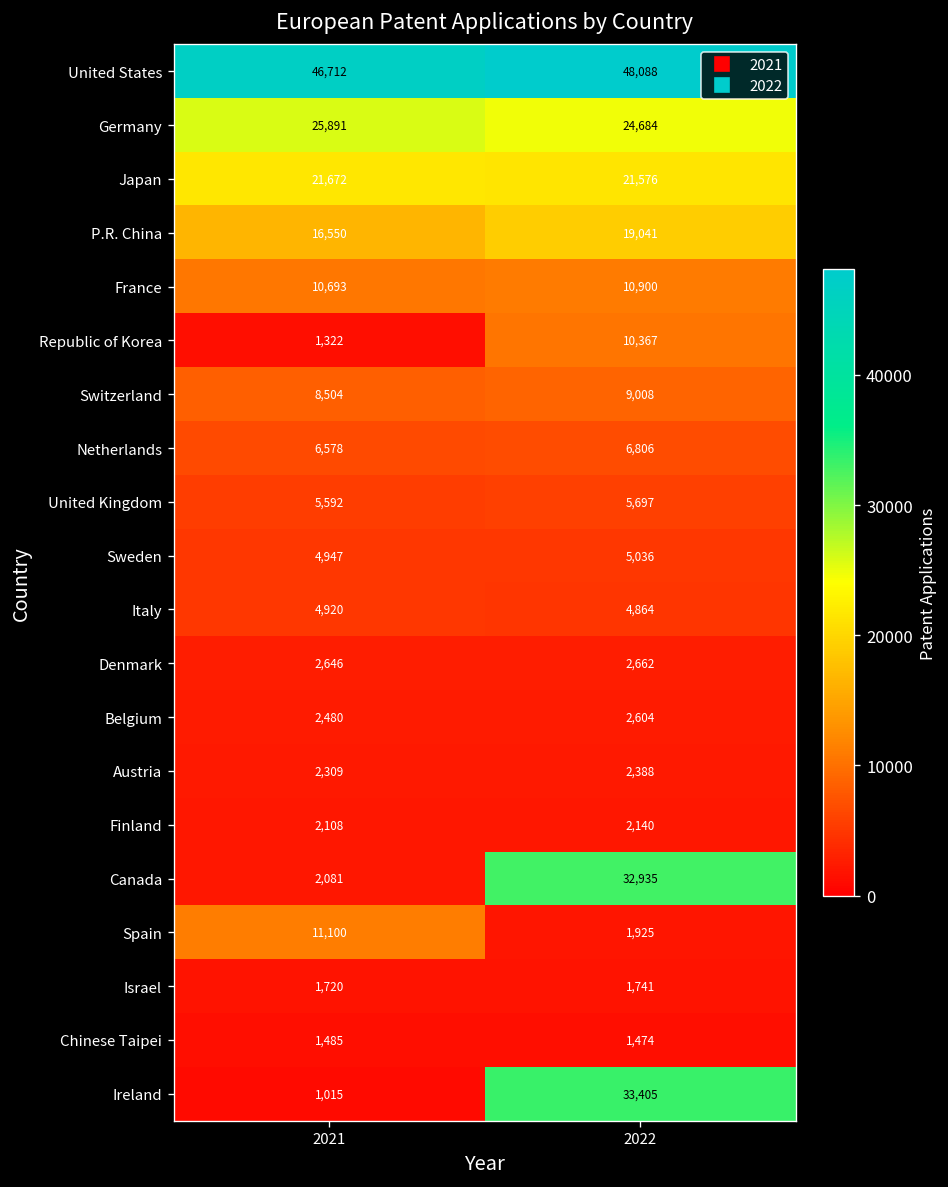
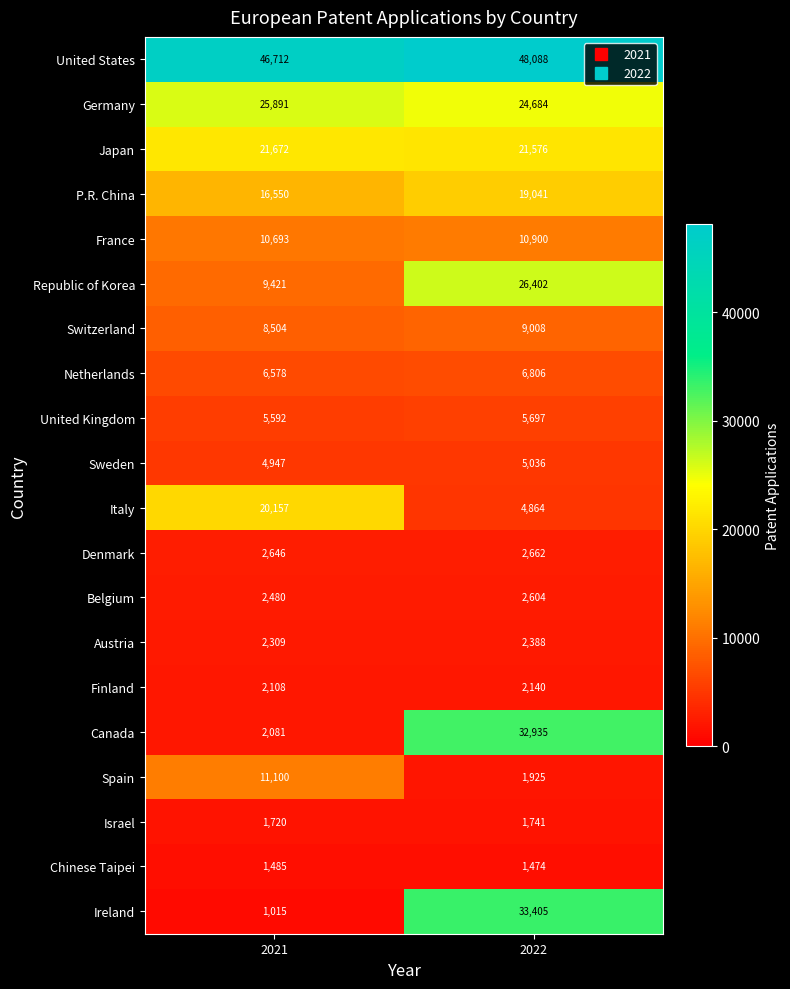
  {
    "United States": {
      "2021": "46,712",
      "2022": "48,088"
    },
    "Germany": {
      "2021": "25,891",
      "2022": "24,684"
    },
    "Japan": {
      "2021": "21,672",
      "2022": "21,576"
    },
    "P.R. China": {
      "2021": "16,550",
      "2022": "19,041"
    },
    "France": {
      "2021": "10,693",
      "2022": "10,900"
    },
    "Republic of Korea": {
-     "2021": "1,322",
-     "2022": "10,367"
+     "2021": "9,421",
+     "2022": "26,402"
    },
    "Switzerland": {
      "2021": "8,504",
      "2022": "9,008"
    },
    "Netherlands": {
      "2021": "6,578",
      "2022": "6,806"
    },
    "United Kingdom": {
      "2021": "5,592",
      "2022": "5,697"
    },
    "Sweden": {
      "2021": "4,947",
      "2022": "5,036"
    },
    "Italy": {
-     "2021": "4,920",
+     "2021": "20,157",
      "2022": "4,864"
    },
    "Denmark": {
      "2021": "2,646",
      "2022": "2,662"
    },
    "Belgium": {
      "2021": "2,480",
      "2022": "2,604"
    },
    "Austria": {
      "2021": "2,309",
      "2022": "2,388"
    },
    "Finland": {
      "2021": "2,108",
      "2022": "2,140"
    },
    "Canada": {
      "2021": "2,081",
      "2022": "32,935"
    },
    "Spain": {
      "2021": "11,100",
      "2022": "1,925"
    },
    "Israel": {
      "2021": "1,720",
      "2022": "1,741"
    },
    "Chinese Taipei": {
      "2021": "1,485",
      "2022": "1,474"
    },
    "Ireland": {
      "2021": "1,015",
      "2022": "33,405"
    }
  }
